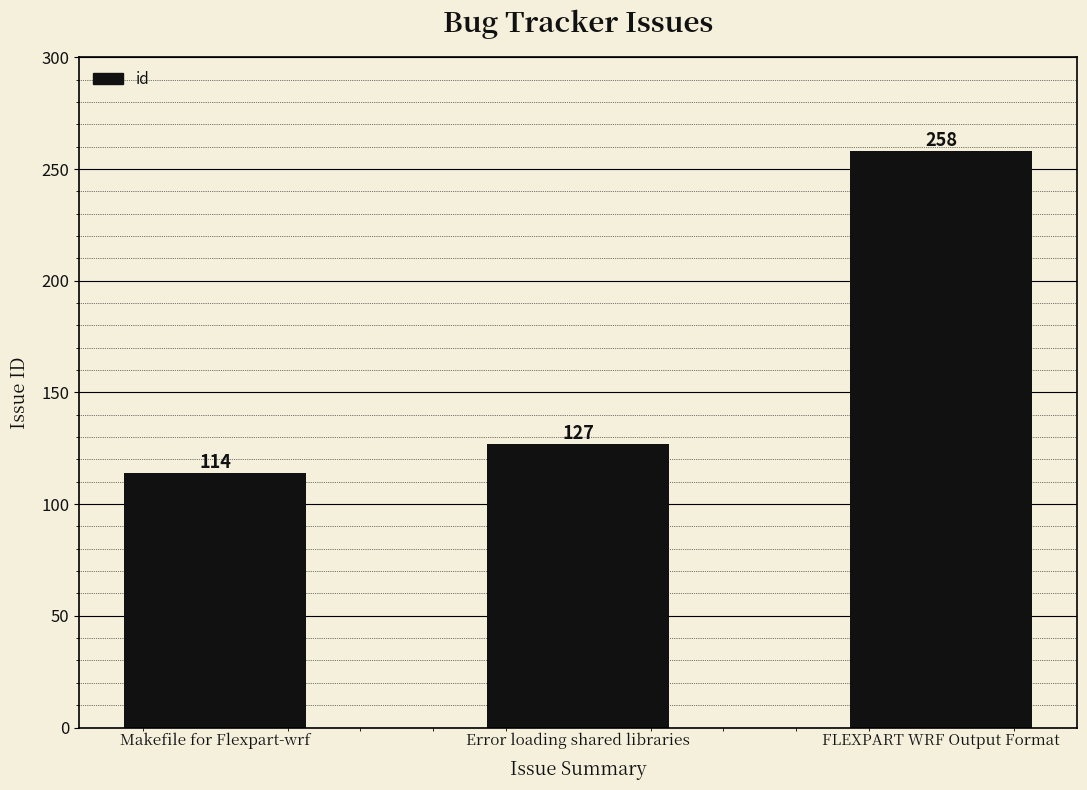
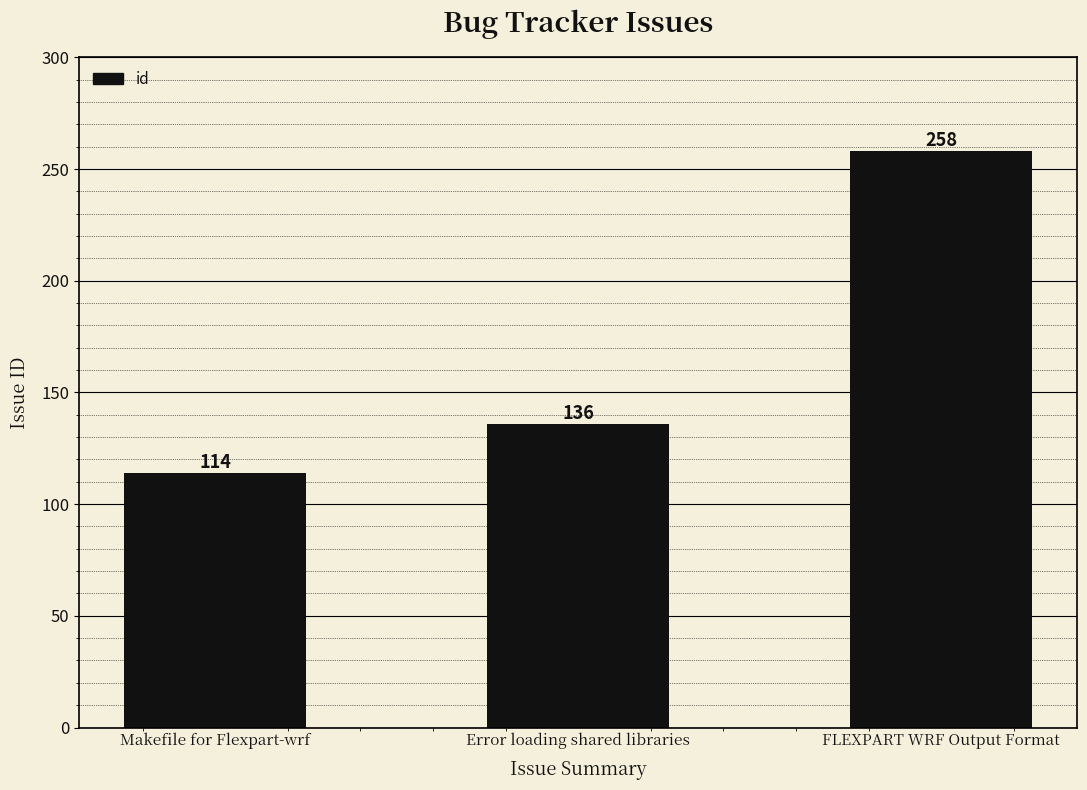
  {
    "Makefile for Flexpart-wrf": 114,
-   "Error loading shared libraries": 127,
+   "Error loading shared libraries": 136,
    "FLEXPART WRF Output Format": 258
  }
